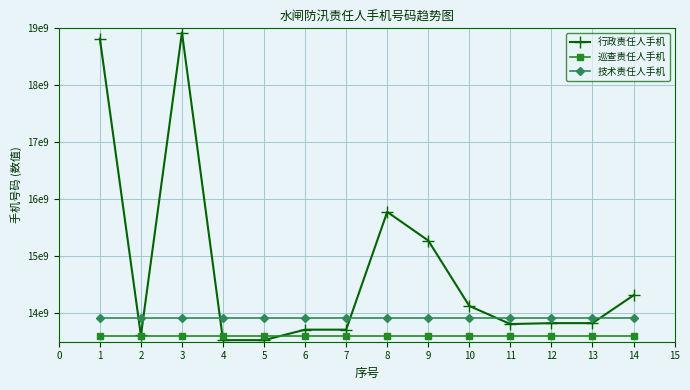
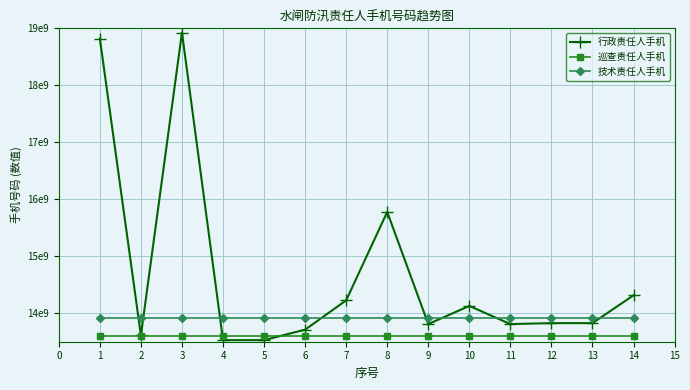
  {
    "行政责任人手机": {
      "1": 18800000000,
      "3": 18900000000,
      "4": 13500000000,
      "5": 13500000000,
      "6": 13700000000,
-     "7": 13700000000,
+     "7": 14200000000,
      "8": 15800000000,
-     "9": 15300000000,
+     "9": 13800000000,
      "10": 14100000000,
      "11": 13800000000,
      "12": 13800000000,
      "13": 13800000000,
      "14": 14300000000
    }
  }
